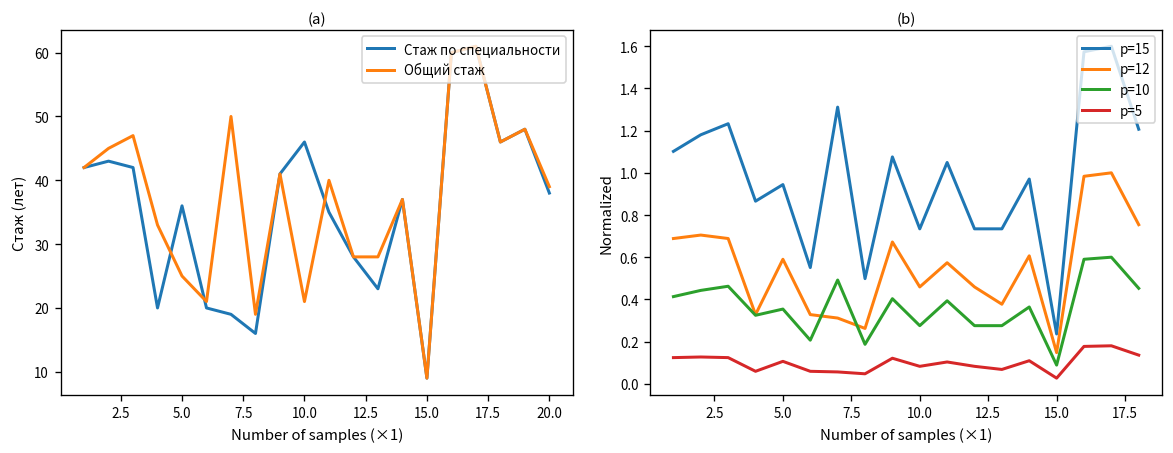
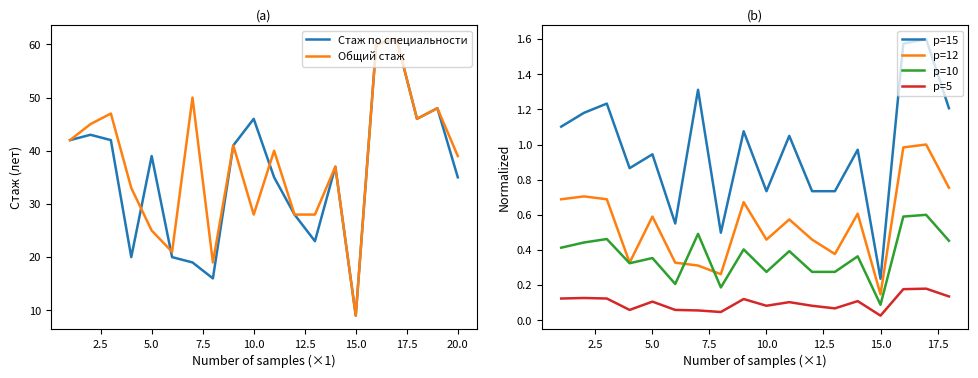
  {
    "(a)": {
      "Стаж по специальности": {
-       "5.0": 36,
+       "5.0": 39,
        "10.0": 46,
-       "20.0": 38
+       "20.0": 35
      },
      "Общий стаж": {
        "5.0": 25,
-       "10.0": 21,
+       "10.0": 28,
        "20.0": 39
      }
    },
    "(b)": {
      "p=15": {
        "5.0": 0.94,
        "10.0": 0.73,
        "15.0": 0.24
      },
      "p=12": {
        "5.0": 0.59,
        "10.0": 0.46,
        "15.0": 0.15
      },
      "p=10": {
        "5.0": 0.35,
        "10.0": 0.28,
        "15.0": 0.09
      },
      "p=5": {
        "5.0": 0.11,
        "10.0": 0.08,
        "15.0": 0.03
      }
    }
  }
